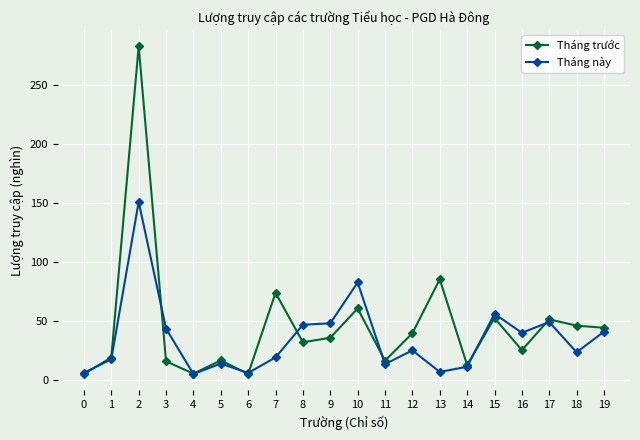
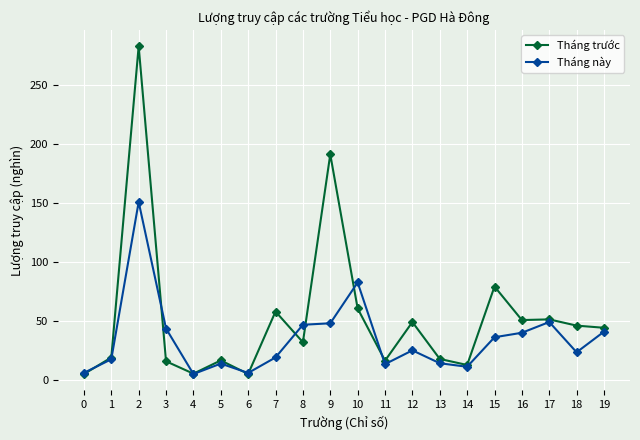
  {
    "Tháng trước": {
      "2": 283,
      "3": 16,
      "5": 17,
-     "7": 74,
+     "7": 58,
      "8": 32,
-     "9": 36,
+     "9": 191,
      "10": 61,
      "11": 17,
-     "12": 40,
-     "13": 85,
-     "15": 53,
-     "16": 25,
+     "12": 49,
+     "13": 18,
+     "15": 79,
+     "16": 51,
      "17": 52,
      "18": 46,
      "19": 44
    },
    "Tháng này": {
      "2": 151,
      "3": 44,
      "5": 14,
      "7": 19,
      "8": 47,
      "9": 48,
      "10": 83,
      "11": 14,
      "12": 25,
-     "13": 7,
-     "15": 56,
+     "13": 14,
+     "15": 36,
      "16": 40,
      "17": 49,
      "18": 24,
      "19": 41
    }
  }
